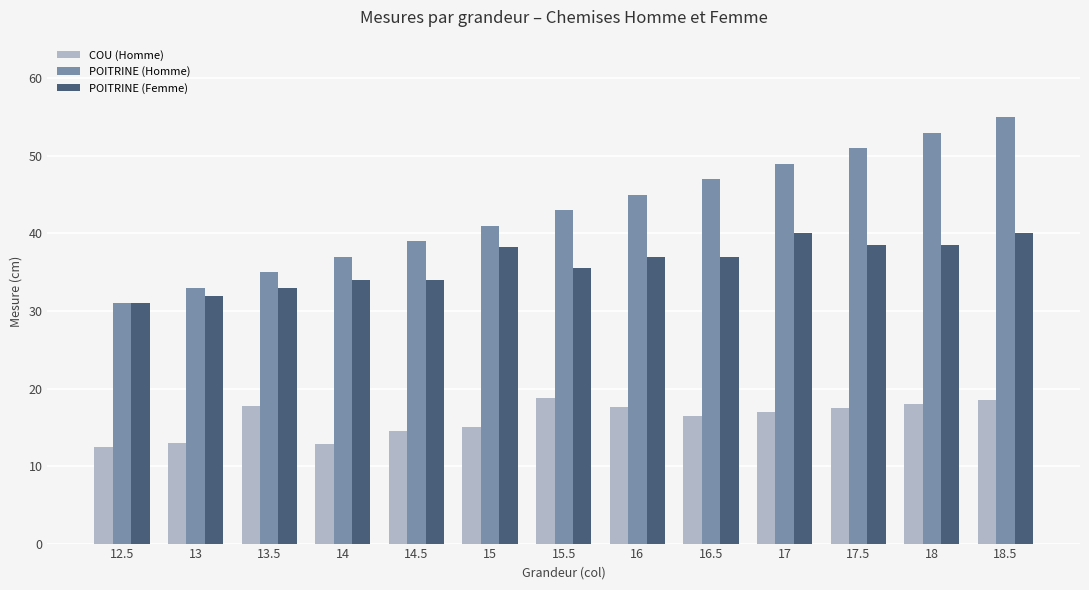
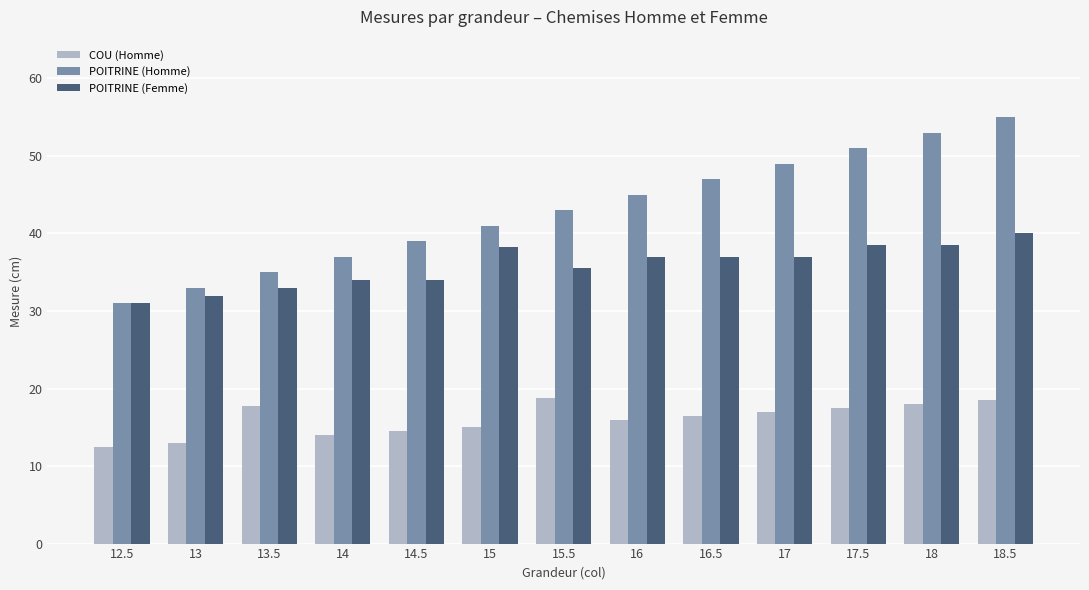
  {
    "COU (Homme)": {
      "12.5": 13,
      "13": 13,
      "13.5": 18,
-     "14": 13,
+     "14": 14,
      "14.5": 15,
      "15": 15,
      "15.5": 19,
-     "16": 18,
+     "16": 16,
      "16.5": 17,
      "17": 17,
      "17.5": 18,
      "18": 18,
      "18.5": 19
    },
    "POITRINE (Homme)": {
      "12.5": 31,
      "13": 33,
      "13.5": 35,
      "14": 37,
      "14.5": 39,
      "15": 41,
      "15.5": 43,
      "16": 45,
      "16.5": 47,
      "17": 49,
      "17.5": 51,
      "18": 53,
      "18.5": 55
    },
    "POITRINE (Femme)": {
      "12.5": 31,
      "13": 32,
      "13.5": 33,
      "14": 34,
      "14.5": 34,
      "15": 38,
      "15.5": 36,
      "16": 37,
      "16.5": 37,
-     "17": 40,
+     "17": 37,
      "17.5": 39,
      "18": 39,
      "18.5": 40
    }
  }
